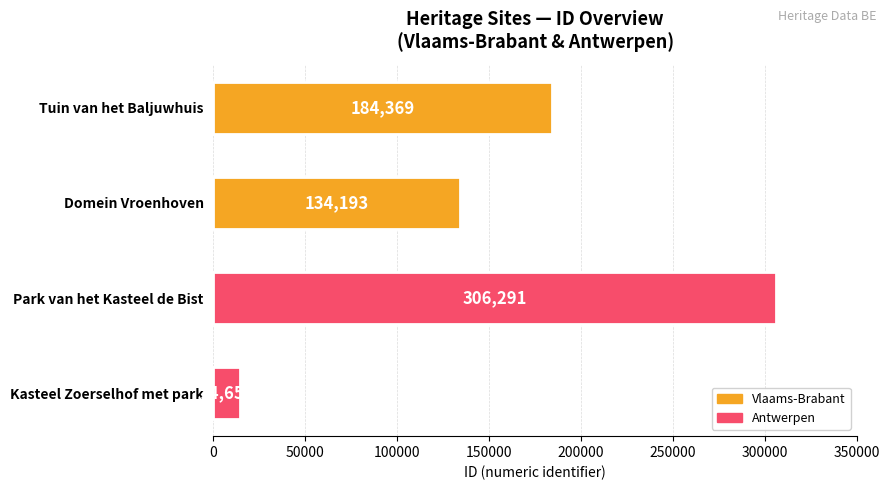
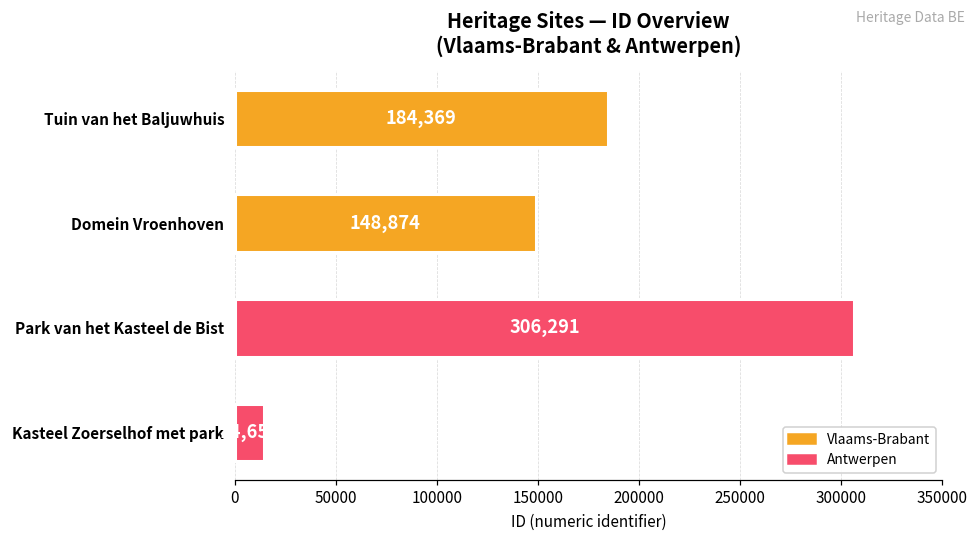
  {
    "Tuin van het Baljuwhuis": "184,369",
-   "Domein Vroenhoven": "134,193",
+   "Domein Vroenhoven": "148,874",
    "Park van het Kasteel de Bist": "306,291"
  }
